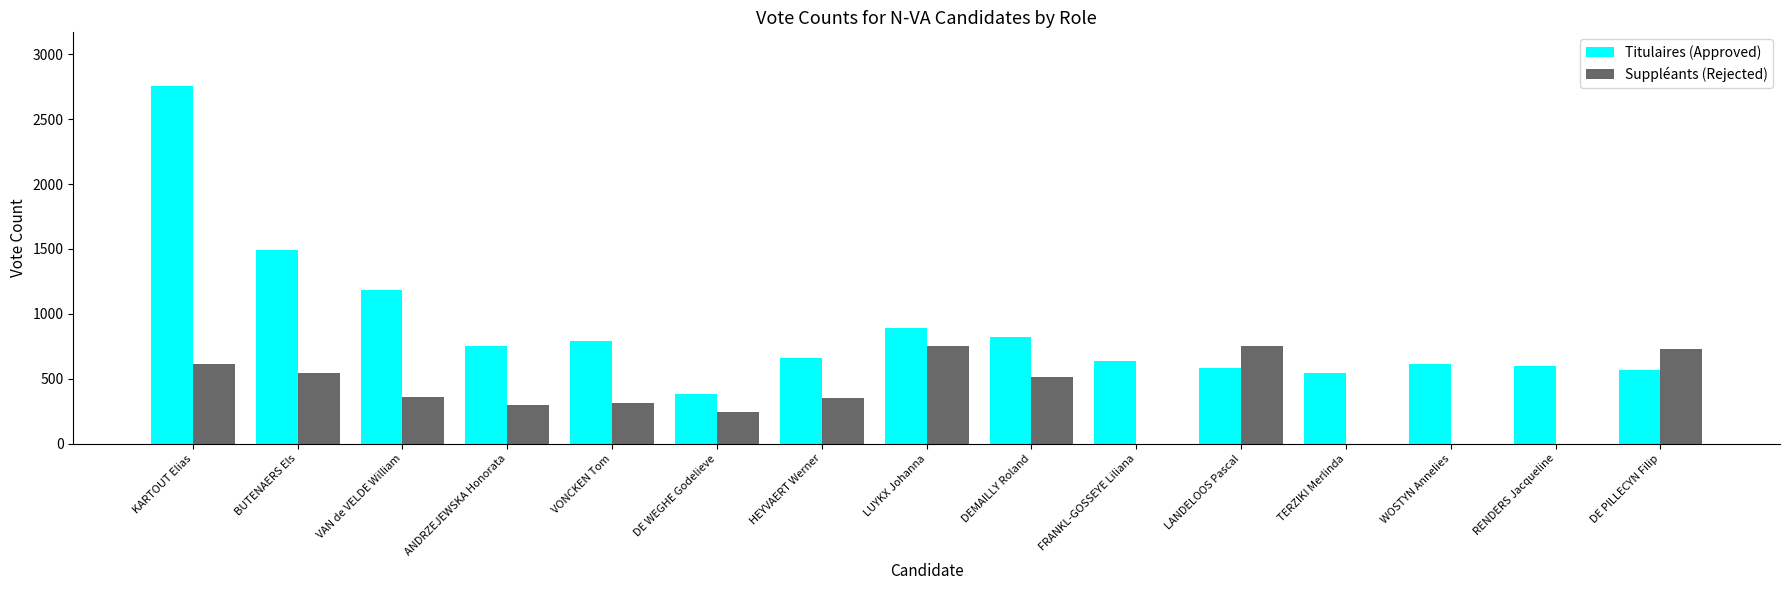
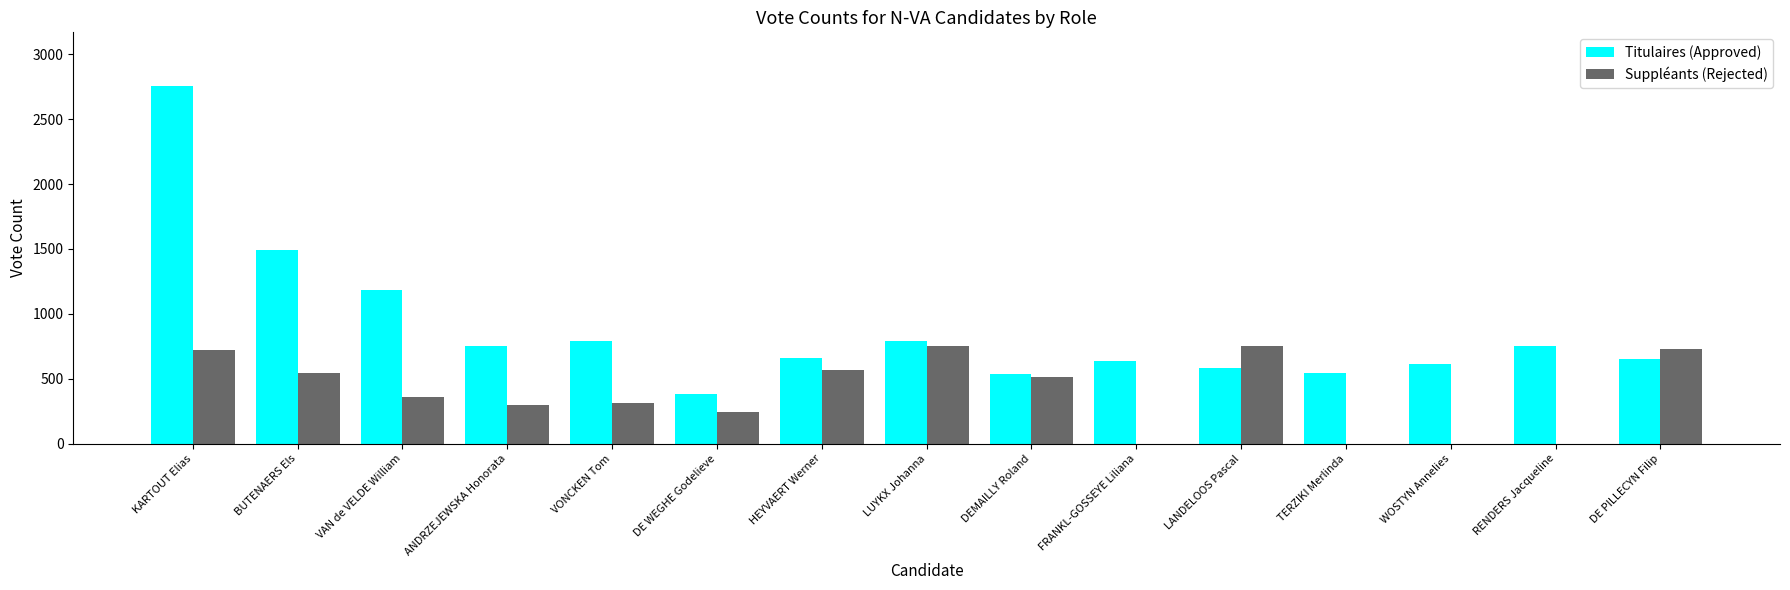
  {
    "Titulaires (Approved)": {
      "KARTOUT Elias": 2760,
      "BUTENAERS Els": 1490,
      "VAN de VELDE William": 1190,
      "ANDRZEJEWSKA Honorata": 760,
      "VONCKEN Tom": 790,
      "DE WEGHE Godelieve": 390,
      "HEYVAERT Werner": 660,
-     "LUYKX Johanna": 890,
-     "DEMAILLY Roland": 830,
+     "LUYKX Johanna": 790,
+     "DEMAILLY Roland": 540,
      "FRANKL-GOSSEYE Liliana": 640,
      "LANDELOOS Pascal": 580,
      "TERZIKI Merlinda": 540,
      "WOSTYN Annelies": 610,
-     "RENDERS Jacqueline": 600,
-     "DE PILLECYN Filip": 560
+     "RENDERS Jacqueline": 750,
+     "DE PILLECYN Filip": 650
    },
    "Suppléants (Rejected)": {
-     "KARTOUT Elias": 610,
+     "KARTOUT Elias": 720,
      "BUTENAERS Els": 550,
      "VAN de VELDE William": 360,
      "ANDRZEJEWSKA Honorata": 300,
      "VONCKEN Tom": 320,
      "DE WEGHE Godelieve": 240,
-     "HEYVAERT Werner": 350,
+     "HEYVAERT Werner": 570,
      "LUYKX Johanna": 750,
      "DEMAILLY Roland": 510,
      "FRANKL-GOSSEYE Liliana": 0,
      "LANDELOOS Pascal": 750,
      "TERZIKI Merlinda": 0,
      "WOSTYN Annelies": 0,
      "RENDERS Jacqueline": 0,
      "DE PILLECYN Filip": 730
    }
  }
